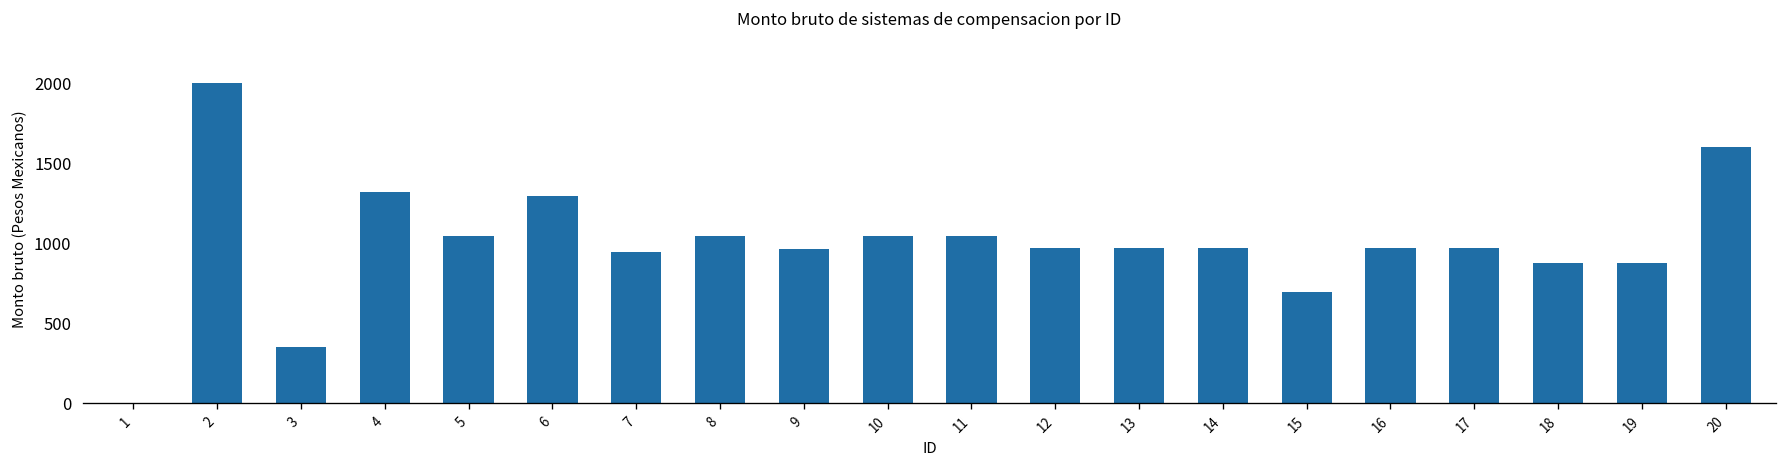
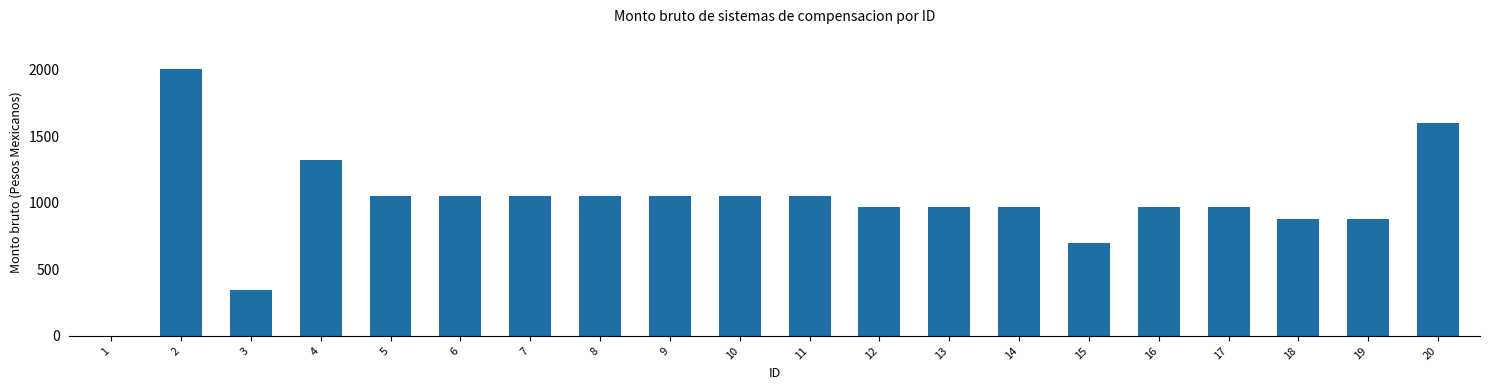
  {
    "1": 0,
    "2": 2000,
    "3": 350,
    "4": 1320,
    "5": 1050,
-   "6": 1290,
-   "7": 950,
+   "6": 1050,
+   "7": 1050,
    "8": 1050,
-   "9": 970,
+   "9": 1050,
    "10": 1050,
    "11": 1050,
    "12": 970,
    "13": 970,
    "14": 970,
    "15": 700,
    "16": 970,
    "17": 970,
    "18": 880,
    "19": 880,
    "20": 1600
  }
